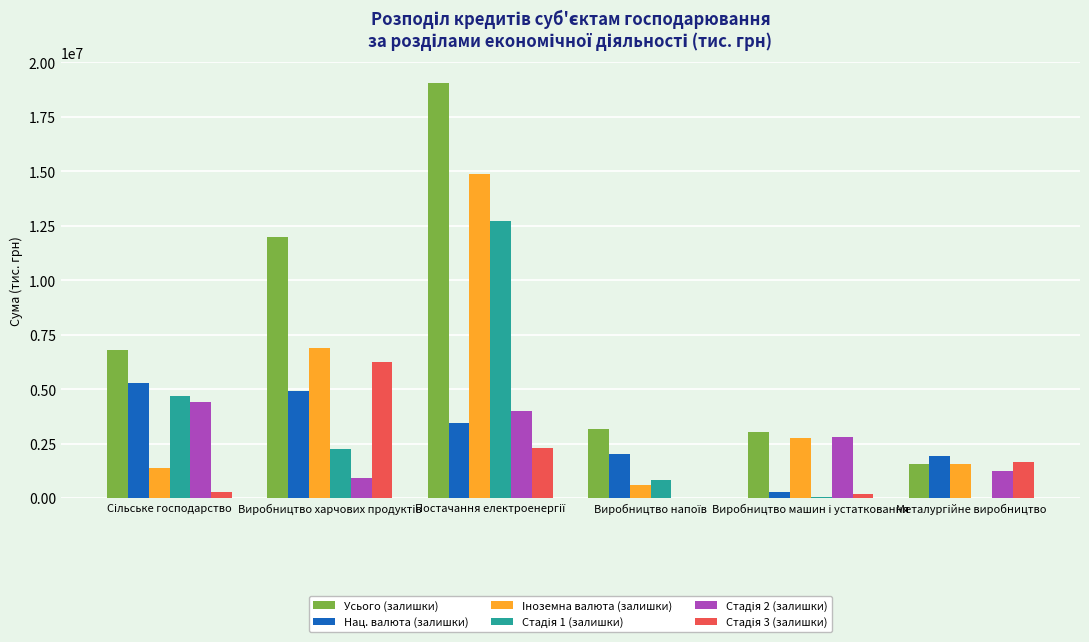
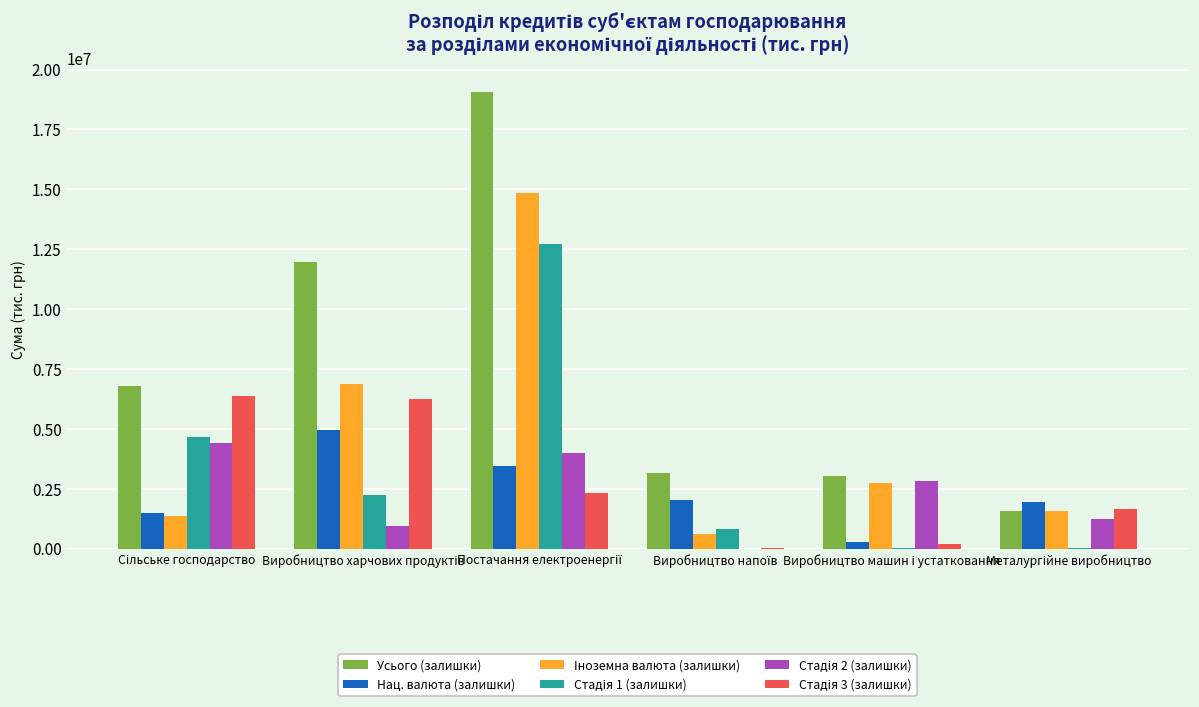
  {
    "Усього (залишки)": {
      "Сільське господарство": 6800000,
      "Виробництво харчових продуктів": 12000000,
      "Постачання електроенергії": 19100000,
      "Виробництво напоїв": 3200000,
      "Виробництво машин і устатковання": 3100000,
      "Металургійне виробництво": 1600000
    },
    "Нац. валюта (залишки)": {
-     "Сільське господарство": 5300000,
+     "Сільське господарство": 1500000,
      "Виробництво харчових продуктів": 4900000,
      "Постачання електроенергії": 3400000,
      "Виробництво напоїв": 2000000,
      "Виробництво машин і устатковання": 300000,
      "Металургійне виробництво": 1900000
    },
    "Іноземна валюта (залишки)": {
      "Сільське господарство": 1400000,
      "Виробництво харчових продуктів": 6900000,
      "Постачання електроенергії": 14900000,
      "Виробництво напоїв": 600000,
      "Виробництво машин і устатковання": 2800000,
      "Металургійне виробництво": 1600000
    },
    "Стадія 1 (залишки)": {
      "Сільське господарство": 4700000,
      "Виробництво харчових продуктів": 2200000,
      "Постачання електроенергії": 12700000,
      "Виробництво напоїв": 800000
    },
    "Стадія 2 (залишки)": {
      "Сільське господарство": 4400000,
      "Виробництво харчових продуктів": 900000,
      "Постачання електроенергії": 4000000,
      "Виробництво напоїв": 0,
      "Виробництво машин і устатковання": 2800000,
      "Металургійне виробництво": 1200000
    },
    "Стадія 3 (залишки)": {
-     "Сільське господарство": 300000,
+     "Сільське господарство": 6400000,
      "Виробництво харчових продуктів": 6200000,
      "Постачання електроенергії": 2300000,
      "Виробництво машин і устатковання": 200000,
      "Металургійне виробництво": 1600000
    }
  }
